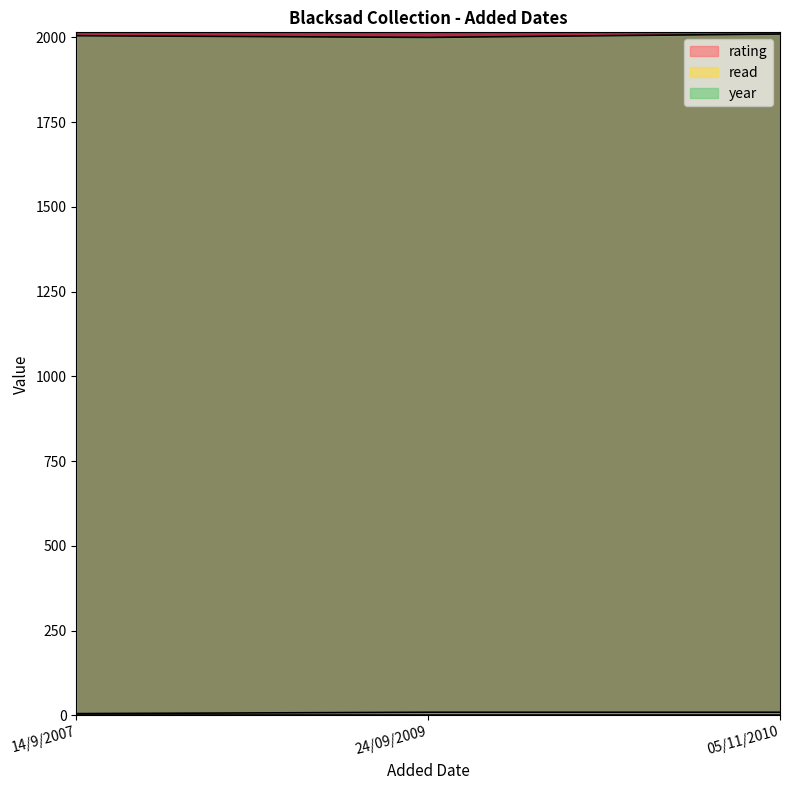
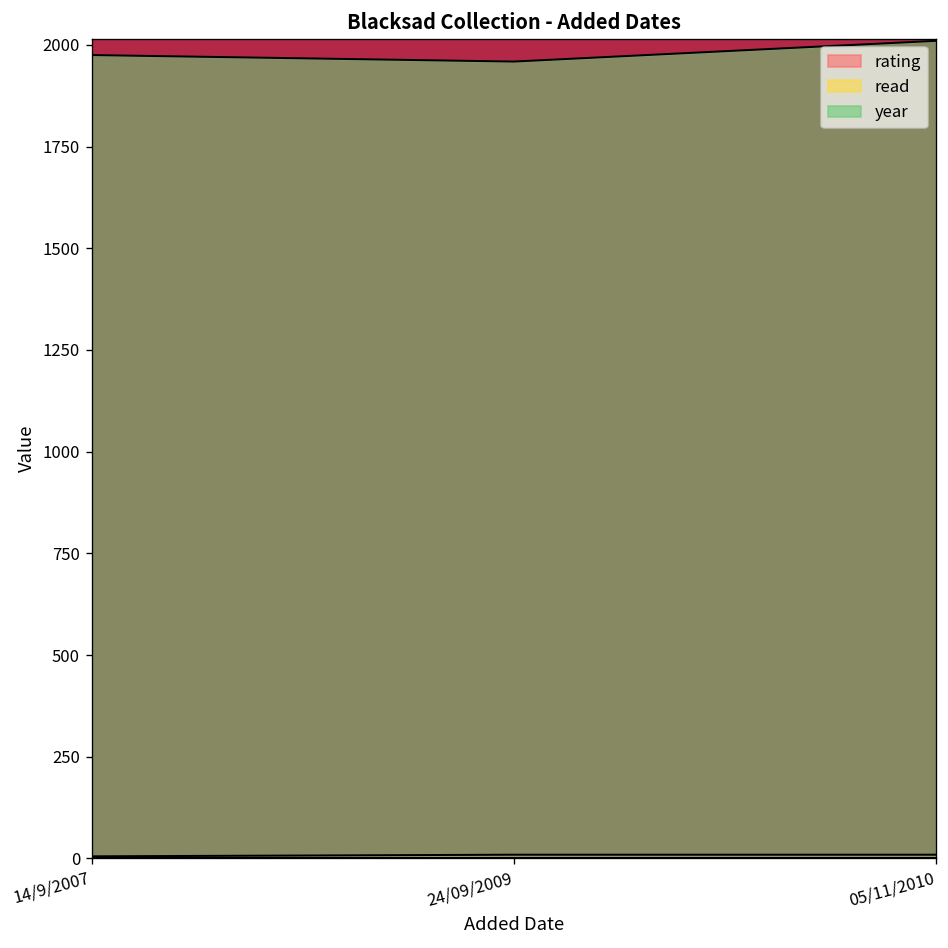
  {
    "rating": {
      "24/09/2009": 10,
      "05/11/2010": 10
    },
    "read": {
      "24/09/2009": 0,
      "05/11/2010": 0
    },
    "year": {
-     "14/9/2007": 2010,
-     "24/09/2009": 2000,
+     "14/9/2007": 1980,
+     "24/09/2009": 1960,
      "05/11/2010": 2010
    }
  }
